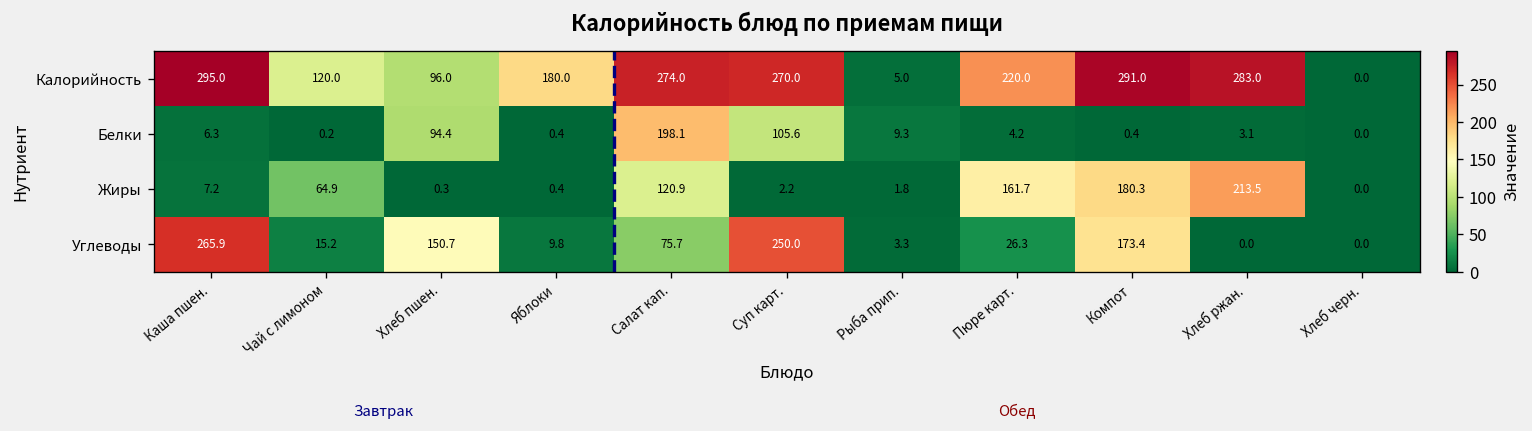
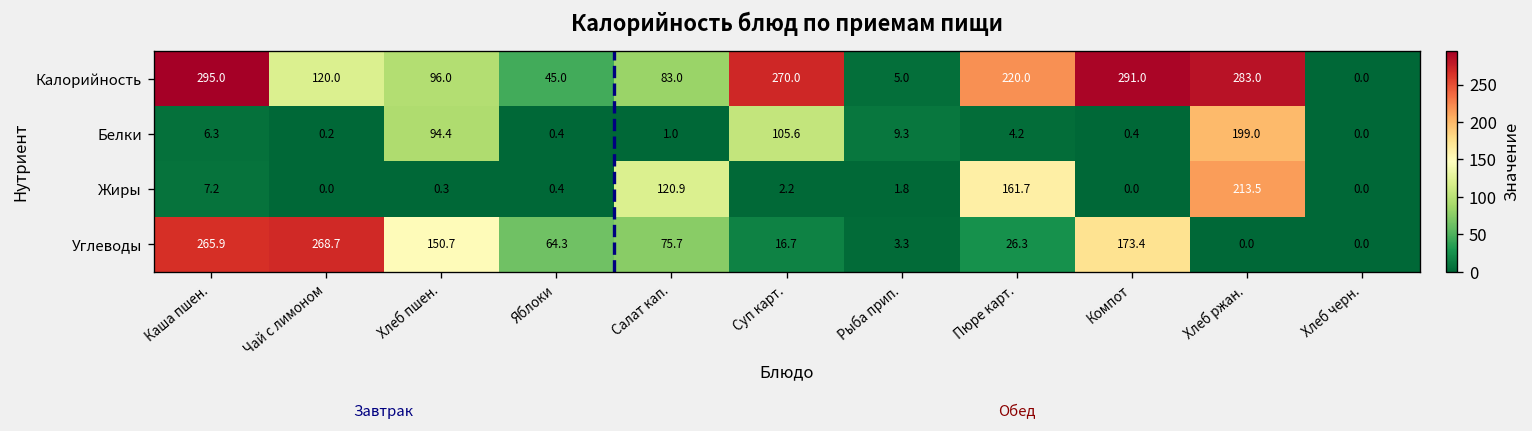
  {
    "Калорийность": {
      "Каша пшен.": 295.0,
      "Чай с лимоном": 120.0,
      "Хлеб пшен.": 96.0,
-     "Яблоки": 180.0,
-     "Салат кап.": 274.0,
+     "Яблоки": 45.0,
+     "Салат кап.": 83.0,
      "Суп карт.": 270.0,
      "Рыба прип.": 5.0,
      "Пюре карт.": 220.0,
      "Компот": 291.0,
      "Хлеб ржан.": 283.0,
      "Хлеб черн.": 0.0
    },
    "Белки": {
      "Каша пшен.": 6.3,
      "Чай с лимоном": 0.2,
      "Хлеб пшен.": 94.4,
      "Яблоки": 0.4,
-     "Салат кап.": 198.1,
+     "Салат кап.": 1.0,
      "Суп карт.": 105.6,
      "Рыба прип.": 9.3,
      "Пюре карт.": 4.2,
      "Компот": 0.4,
-     "Хлеб ржан.": 3.1,
+     "Хлеб ржан.": 199.0,
      "Хлеб черн.": 0.0
    },
    "Жиры": {
      "Каша пшен.": 7.2,
-     "Чай с лимоном": 64.9,
+     "Чай с лимоном": 0.0,
      "Хлеб пшен.": 0.3,
      "Яблоки": 0.4,
      "Салат кап.": 120.9,
      "Суп карт.": 2.2,
      "Рыба прип.": 1.8,
      "Пюре карт.": 161.7,
-     "Компот": 180.3,
+     "Компот": 0.0,
      "Хлеб ржан.": 213.5,
      "Хлеб черн.": 0.0
    },
    "Углеводы": {
      "Каша пшен.": 265.9,
-     "Чай с лимоном": 15.2,
+     "Чай с лимоном": 268.7,
      "Хлеб пшен.": 150.7,
-     "Яблоки": 9.8,
+     "Яблоки": 64.3,
      "Салат кап.": 75.7,
-     "Суп карт.": 250.0,
+     "Суп карт.": 16.7,
      "Рыба прип.": 3.3,
      "Пюре карт.": 26.3,
      "Компот": 173.4,
      "Хлеб ржан.": 0.0,
      "Хлеб черн.": 0.0
    }
  }
